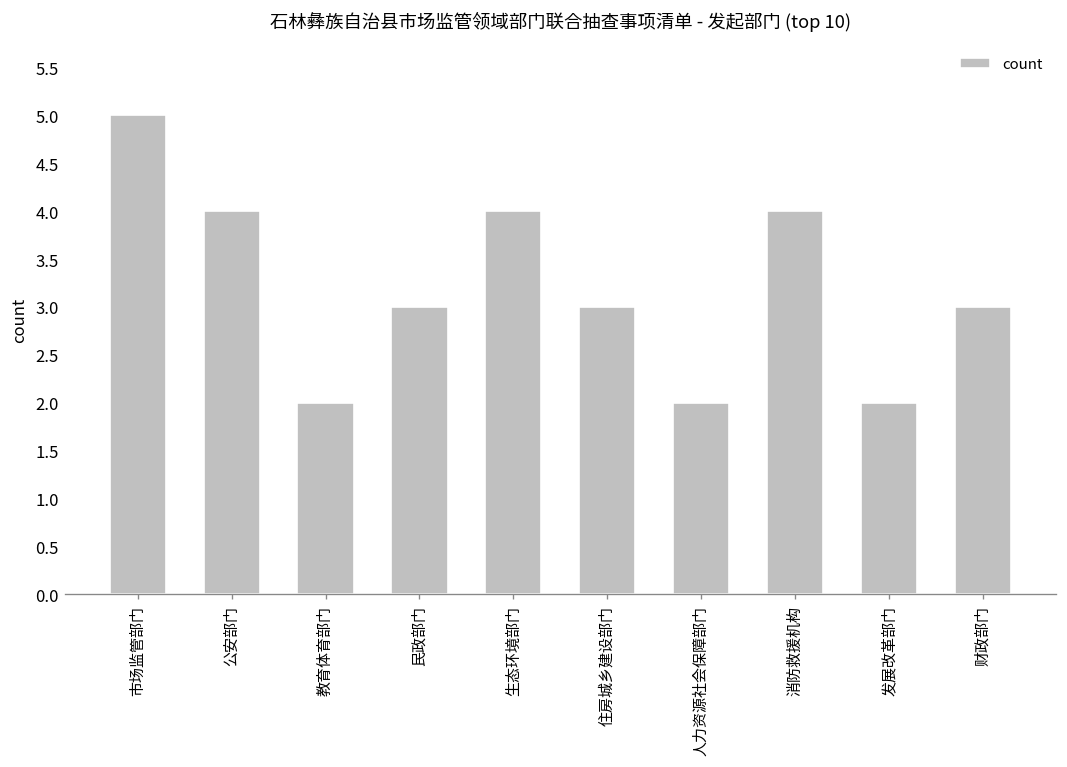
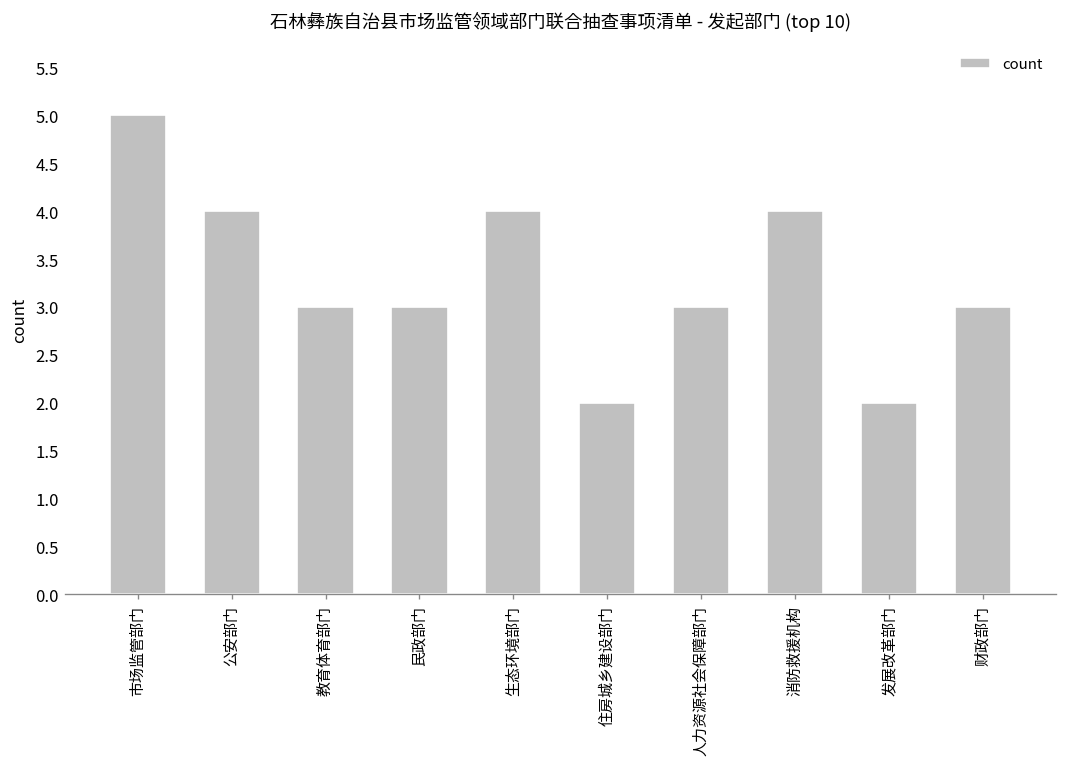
  {
    "市场监管部门": 5,
    "公安部门": 4,
-   "教育体育部门": 2,
+   "教育体育部门": 3,
    "民政部门": 3,
    "生态环境部门": 4,
-   "住房城乡建设部门": 3,
-   "人力资源社会保障部门": 2,
+   "住房城乡建设部门": 2,
+   "人力资源社会保障部门": 3,
    "消防救援机构": 4,
    "发展改革部门": 2,
    "财政部门": 3
  }
